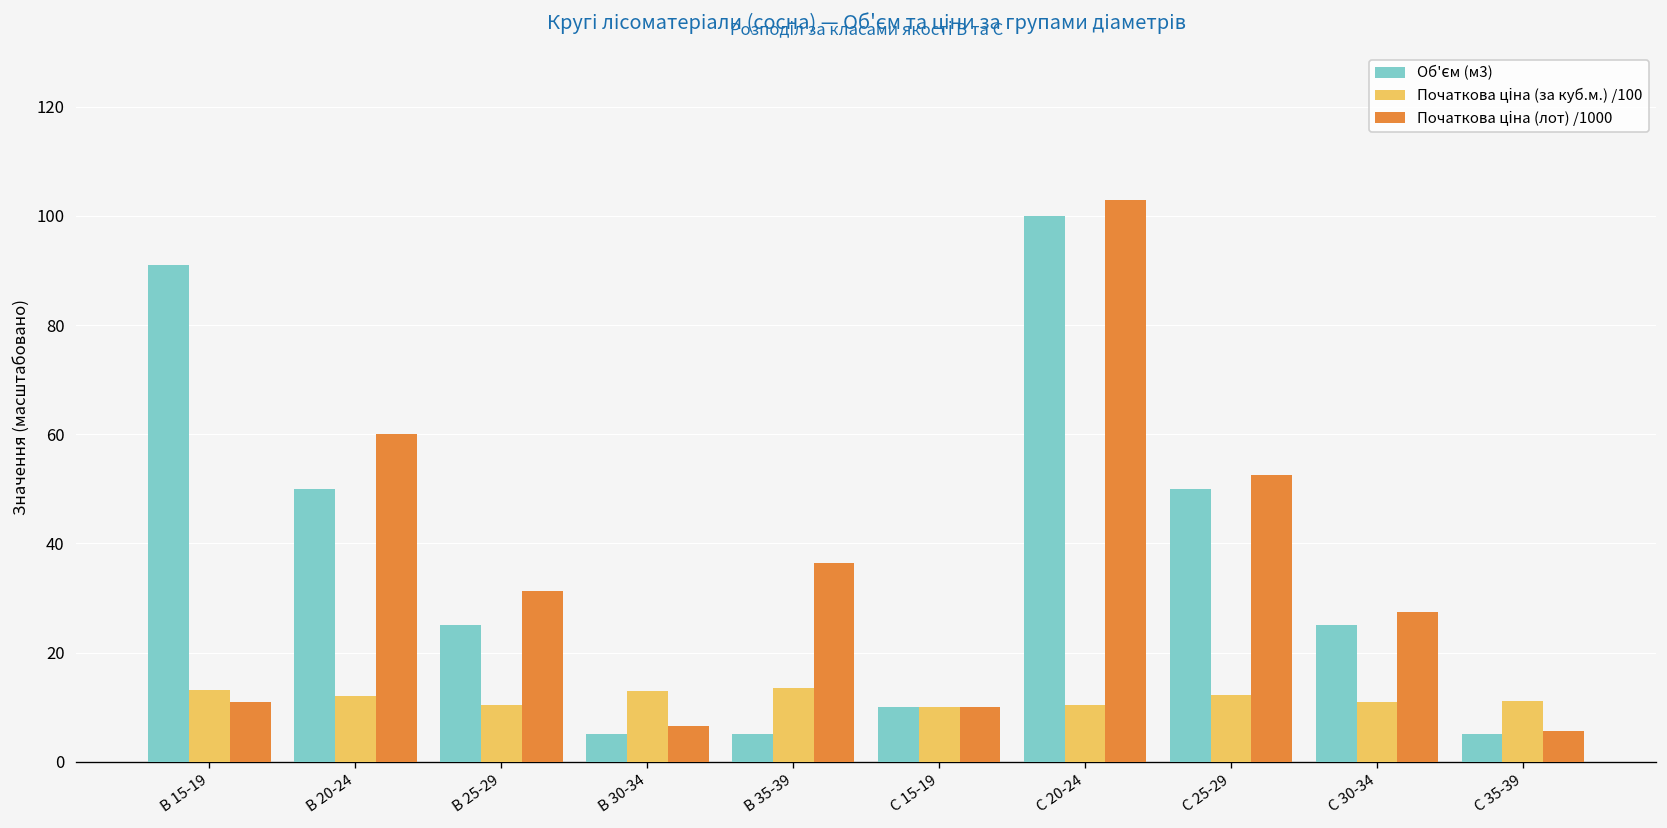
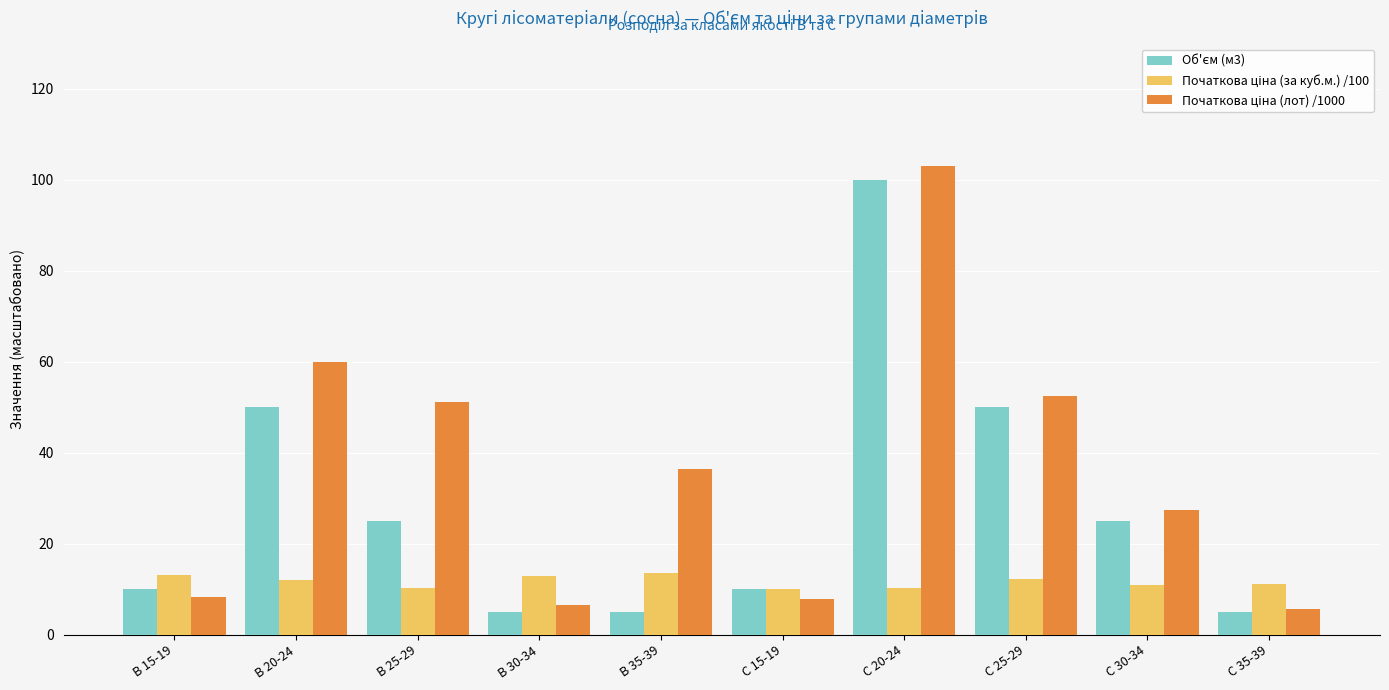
  {
    "Об'єм (м3)": {
-     "В 15-19": 91,
+     "В 15-19": 10,
      "В 20-24": 50,
      "В 25-29": 25,
      "В 30-34": 5,
      "В 35-39": 5,
      "С 15-19": 10,
      "С 20-24": 100,
      "С 25-29": 50,
      "С 30-34": 25,
      "С 35-39": 5
    },
    "Початкова ціна (за куб.м.) /100": {
      "В 15-19": 13,
      "В 20-24": 12,
      "В 25-29": 10,
      "В 30-34": 13,
      "В 35-39": 14,
      "С 15-19": 10,
      "С 20-24": 10,
      "С 25-29": 12,
      "С 30-34": 11,
      "С 35-39": 11
    },
    "Початкова ціна (лот) /1000": {
-     "В 15-19": 11,
+     "В 15-19": 8,
      "В 20-24": 60,
-     "В 25-29": 31,
+     "В 25-29": 51,
      "В 30-34": 7,
      "В 35-39": 36,
-     "С 15-19": 10,
+     "С 15-19": 8,
      "С 20-24": 103,
      "С 25-29": 53,
      "С 30-34": 28,
      "С 35-39": 6
    }
  }
